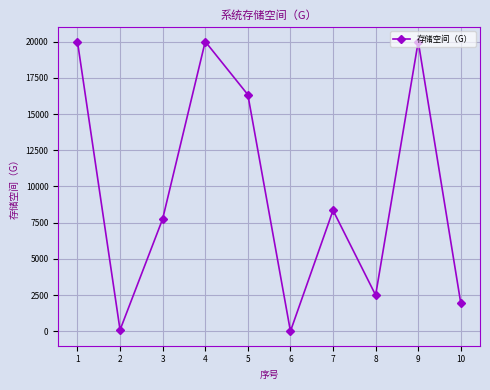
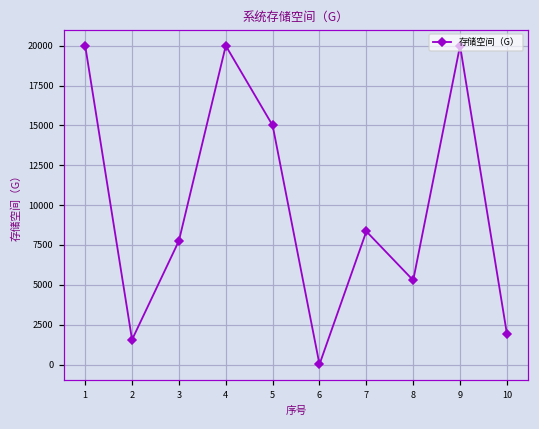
  {
    "1": 20000,
-   "2": 100,
+   "2": 1600,
    "3": 7800,
    "4": 20000,
-   "5": 16300,
+   "5": 15000,
    "6": 0,
    "7": 8400,
-   "8": 2500,
+   "8": 5300,
    "10": 1900
  }
